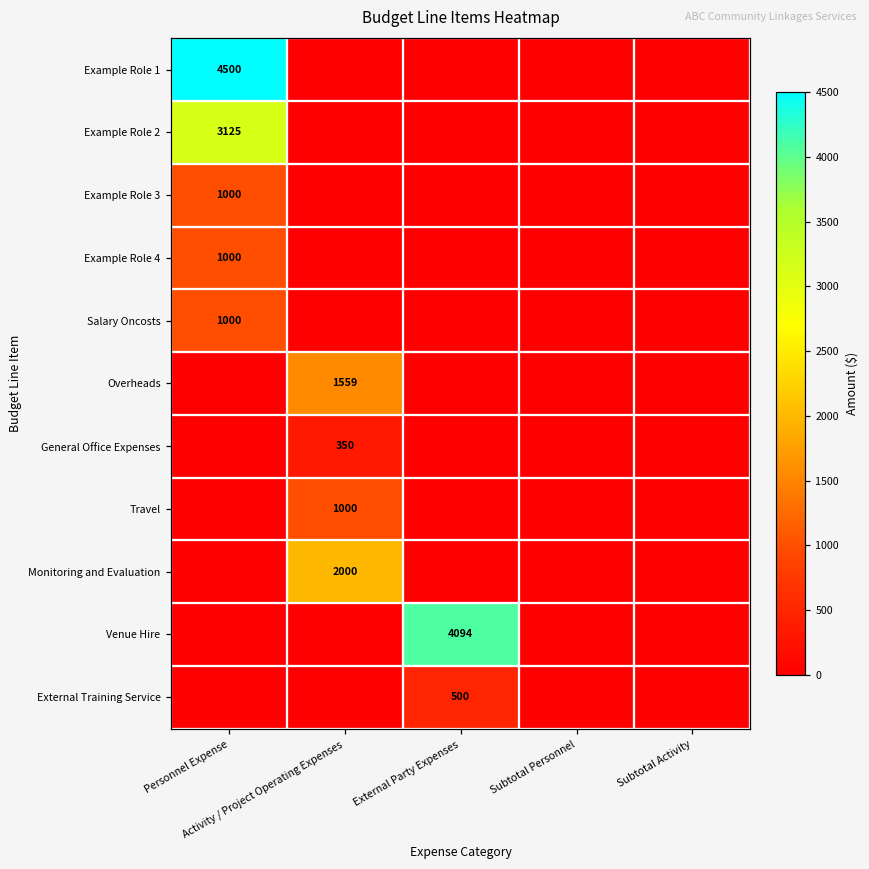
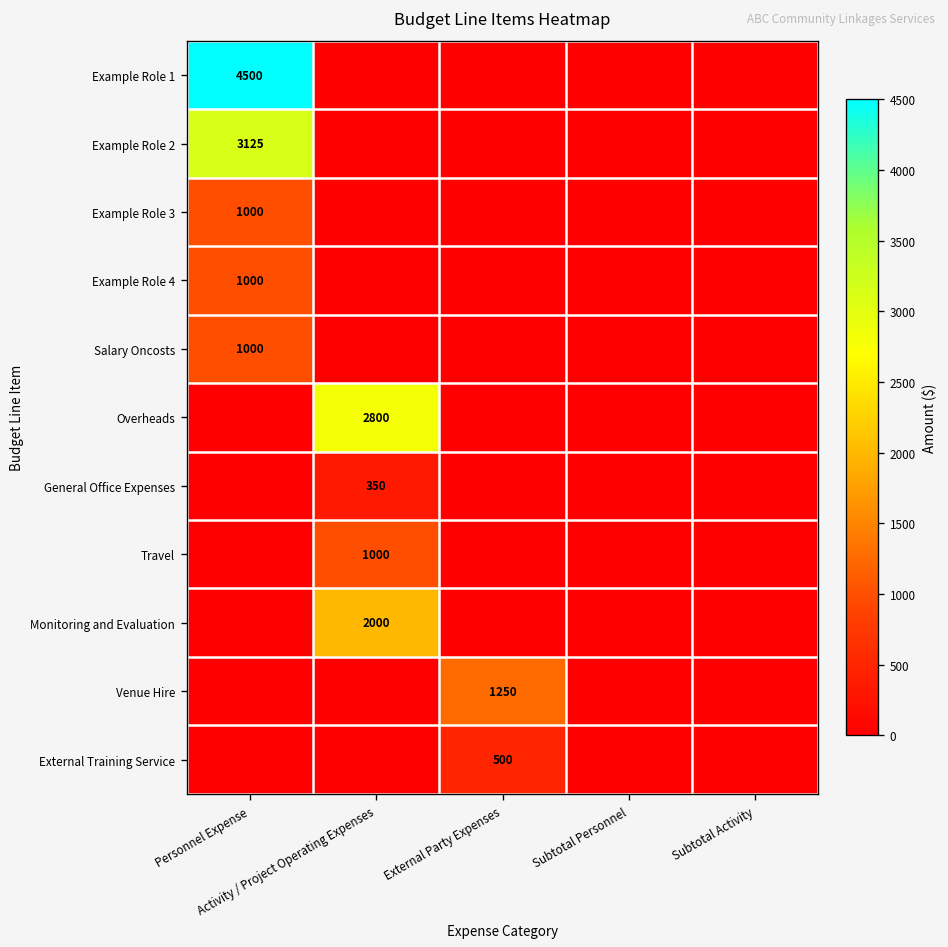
  {
    "Example Role 1": {
      "Personnel Expense": 4500
    },
    "Example Role 2": {
      "Personnel Expense": 3125
    },
    "Example Role 3": {
      "Personnel Expense": 1000
    },
    "Example Role 4": {
      "Personnel Expense": 1000
    },
    "Salary Oncosts": {
      "Personnel Expense": 1000
    },
    "Overheads": {
-     "Activity / Project Operating Expenses": 1559
+     "Activity / Project Operating Expenses": 2800
    },
    "General Office Expenses": {
      "Activity / Project Operating Expenses": 350
    },
    "Travel": {
      "Activity / Project Operating Expenses": 1000
    },
    "Monitoring and Evaluation": {
      "Activity / Project Operating Expenses": 2000
    },
    "Venue Hire": {
-     "External Party Expenses": 4094
+     "External Party Expenses": 1250
    },
    "External Training Service": {
      "External Party Expenses": 500
    }
  }
